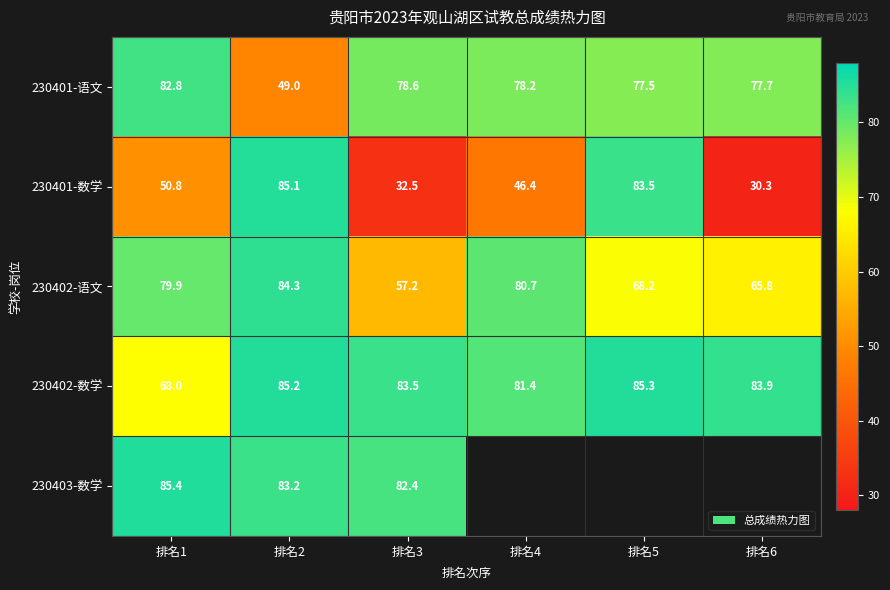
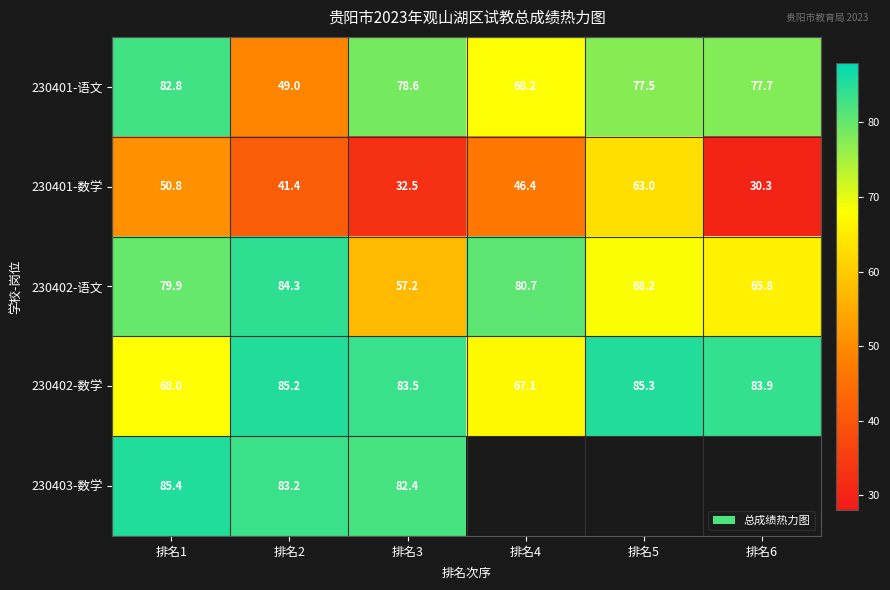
  {
    "230401-语文": {
      "排名1": 82.8,
      "排名2": 49.0,
      "排名3": 78.6,
-     "排名4": 78.2,
+     "排名4": 68.2,
      "排名5": 77.5,
      "排名6": 77.7
    },
    "230401-数学": {
      "排名1": 50.8,
-     "排名2": 85.1,
+     "排名2": 41.4,
      "排名3": 32.5,
      "排名4": 46.4,
-     "排名5": 83.5,
+     "排名5": 63.0,
      "排名6": 30.3
    },
    "230402-语文": {
      "排名1": 79.9,
      "排名2": 84.3,
      "排名3": 57.2,
      "排名4": 80.7,
      "排名5": 68.2,
      "排名6": 65.8
    },
    "230402-数学": {
      "排名1": 68.0,
      "排名2": 85.2,
      "排名3": 83.5,
-     "排名4": 81.4,
+     "排名4": 67.1,
      "排名5": 85.3,
      "排名6": 83.9
    },
    "230403-数学": {
      "排名1": 85.4,
      "排名2": 83.2,
      "排名3": 82.4
    }
  }
